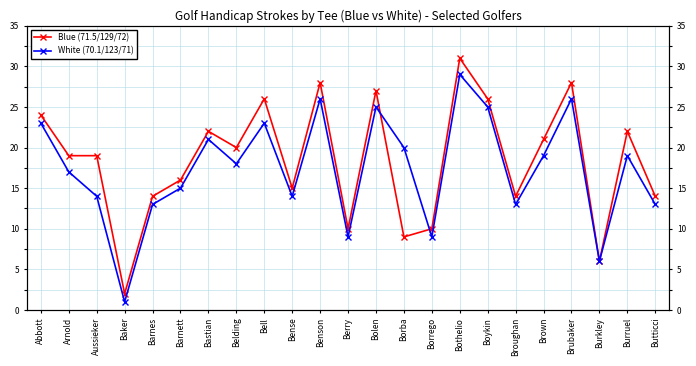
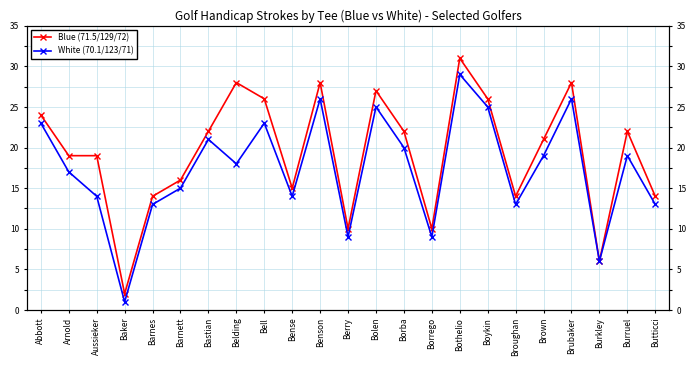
  {
    "Blue (71.5/129/72)": {
      "Abbott": 24,
      "Arnold": 19,
      "Aussieker": 19,
      "Baker": 2,
      "Barnes": 14,
      "Barnett": 16,
      "Bastian": 22,
-     "Belding": 20,
+     "Belding": 28,
      "Bell": 26,
      "Bense": 15,
      "Benson": 28,
      "Berry": 10,
      "Bolen": 27,
-     "Borba": 9,
+     "Borba": 22,
      "Borrego": 10,
      "Bothelio": 31,
      "Boykin": 26,
      "Broughan": 14,
      "Brown": 21,
      "Brubaker": 28,
      "Burruel": 22,
      "Butticci": 14
    },
    "White (70.1/123/71)": {
      "Abbott": 23,
      "Arnold": 17,
      "Aussieker": 14,
      "Baker": 1,
      "Barnes": 13,
      "Barnett": 15,
      "Bastian": 21,
      "Belding": 18,
      "Bell": 23,
      "Bense": 14,
      "Benson": 26,
      "Berry": 9,
      "Bolen": 25,
      "Borba": 20,
      "Borrego": 9,
      "Bothelio": 29,
      "Boykin": 25,
      "Broughan": 13,
      "Brown": 19,
      "Brubaker": 26,
      "Burruel": 19,
      "Butticci": 13
    }
  }
